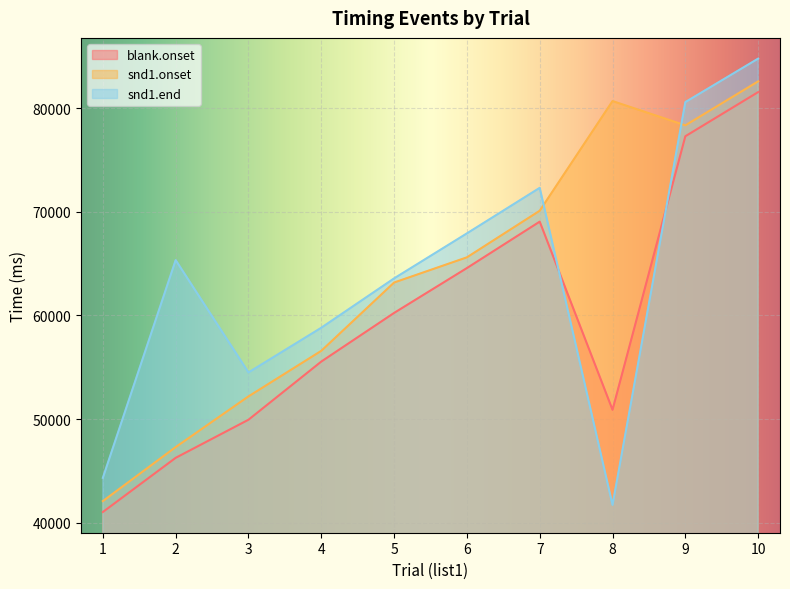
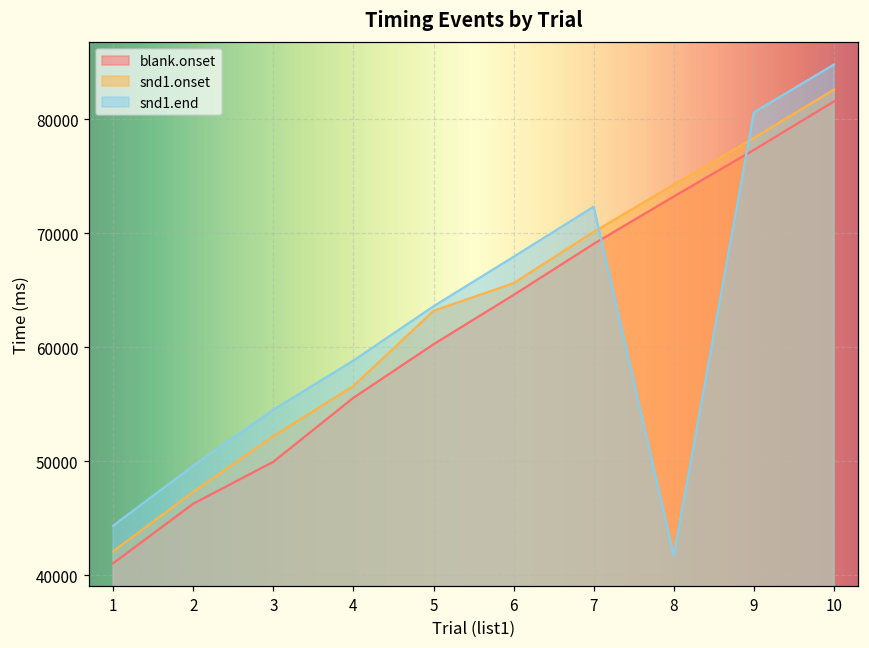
  {
    "blank.onset": {
      "1": 41000,
      "2": 46300,
      "3": 49900,
      "4": 55600,
      "5": 60200,
      "6": 64600,
      "7": 69100,
-     "8": 50900,
+     "8": 73200,
      "9": 77300,
      "10": 81600
    },
    "snd1.onset": {
      "1": 42100,
      "2": 47300,
      "3": 52200,
      "4": 56600,
      "5": 63200,
      "6": 65600,
      "7": 70100,
-     "8": 80700,
+     "8": 74300,
      "9": 78300,
      "10": 82600
    },
    "snd1.end": {
      "1": 44300,
-     "2": 65300,
+     "2": 49600,
      "3": 54500,
      "4": 58800,
      "5": 63600,
      "6": 67900,
      "7": 72300,
      "8": 41700,
      "9": 80600,
      "10": 84800
    }
  }
